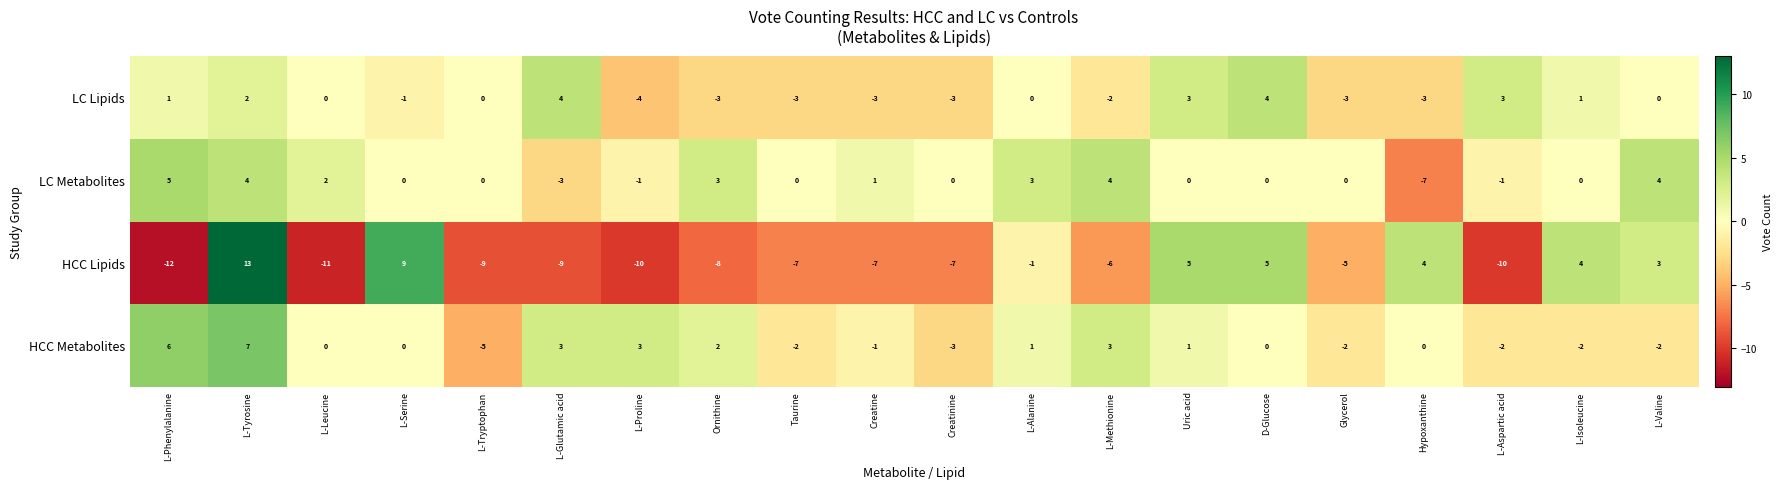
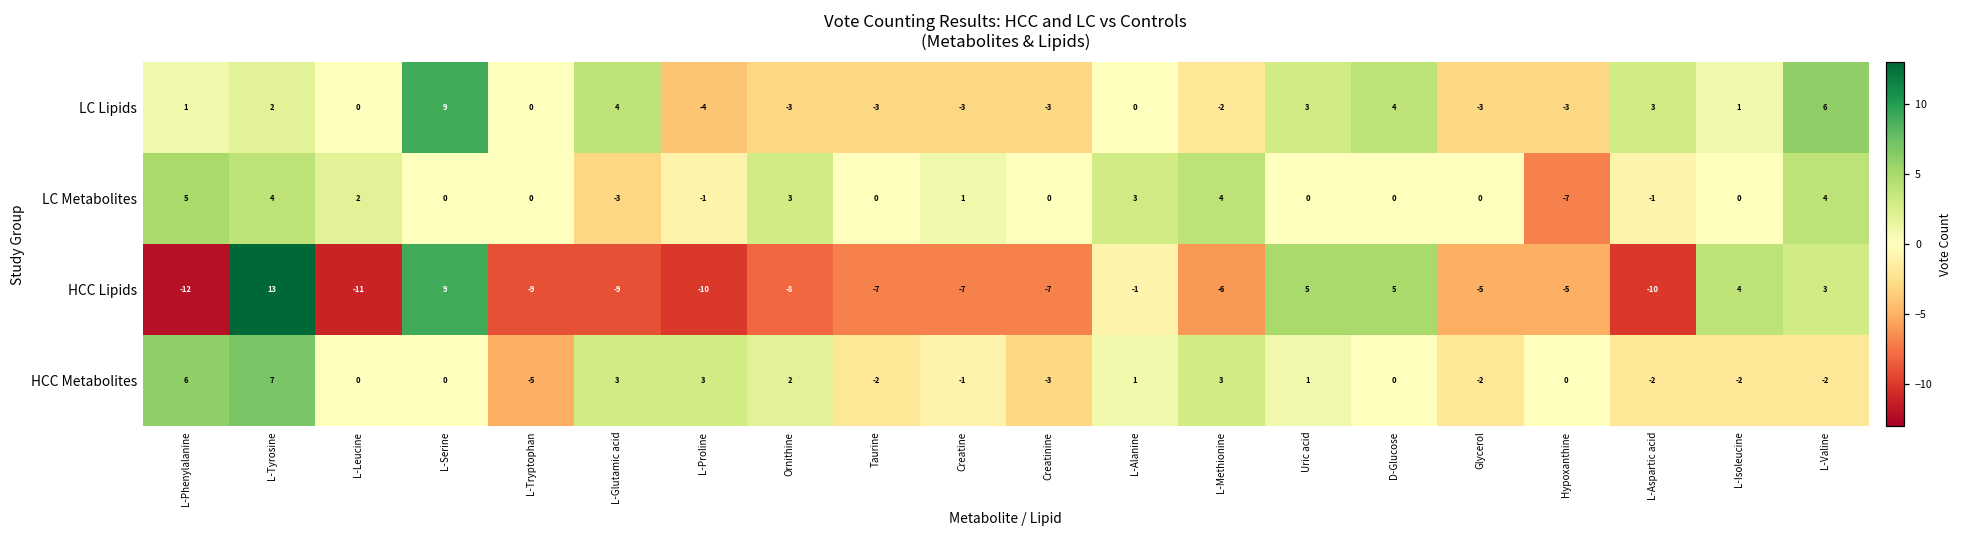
  {
    "LC Lipids": {
      "L-Phenylalanine": 1,
      "L-Tyrosine": 2,
      "L-Leucine": 0,
-     "L-Serine": -1,
+     "L-Serine": 9,
      "L-Tryptophan": 0,
      "L-Glutamic acid": 4,
      "L-Proline": -4,
      "Ornithine": -3,
      "Taurine": -3,
      "Creatine": -3,
      "Creatinine": -3,
      "L-Alanine": 0,
      "L-Methionine": -2,
      "Uric acid": 3,
      "D-Glucose": 4,
      "Glycerol": -3,
      "Hypoxanthine": -3,
      "L-Aspartic acid": 3,
      "L-Isoleucine": 1,
-     "L-Valine": 0
+     "L-Valine": 6
    },
    "LC Metabolites": {
      "L-Phenylalanine": 5,
      "L-Tyrosine": 4,
      "L-Leucine": 2,
      "L-Serine": 0,
      "L-Tryptophan": 0,
      "L-Glutamic acid": -3,
      "L-Proline": -1,
      "Ornithine": 3,
      "Taurine": 0,
      "Creatine": 1,
      "Creatinine": 0,
      "L-Alanine": 3,
      "L-Methionine": 4,
      "Uric acid": 0,
      "D-Glucose": 0,
      "Glycerol": 0,
      "Hypoxanthine": -7,
      "L-Aspartic acid": -1,
      "L-Isoleucine": 0,
      "L-Valine": 4
    },
    "HCC Lipids": {
      "L-Phenylalanine": -12,
      "L-Tyrosine": 13,
      "L-Leucine": -11,
      "L-Serine": 9,
      "L-Tryptophan": -9,
      "L-Glutamic acid": -9,
      "L-Proline": -10,
      "Ornithine": -8,
      "Taurine": -7,
      "Creatine": -7,
      "Creatinine": -7,
      "L-Alanine": -1,
      "L-Methionine": -6,
      "Uric acid": 5,
      "D-Glucose": 5,
      "Glycerol": -5,
-     "Hypoxanthine": 4,
+     "Hypoxanthine": -5,
      "L-Aspartic acid": -10,
      "L-Isoleucine": 4,
      "L-Valine": 3
    },
    "HCC Metabolites": {
      "L-Phenylalanine": 6,
      "L-Tyrosine": 7,
      "L-Leucine": 0,
      "L-Serine": 0,
      "L-Tryptophan": -5,
      "L-Glutamic acid": 3,
      "L-Proline": 3,
      "Ornithine": 2,
      "Taurine": -2,
      "Creatine": -1,
      "Creatinine": -3,
      "L-Alanine": 1,
      "L-Methionine": 3,
      "Uric acid": 1,
      "D-Glucose": 0,
      "Glycerol": -2,
      "Hypoxanthine": 0,
      "L-Aspartic acid": -2,
      "L-Isoleucine": -2,
      "L-Valine": -2
    }
  }
